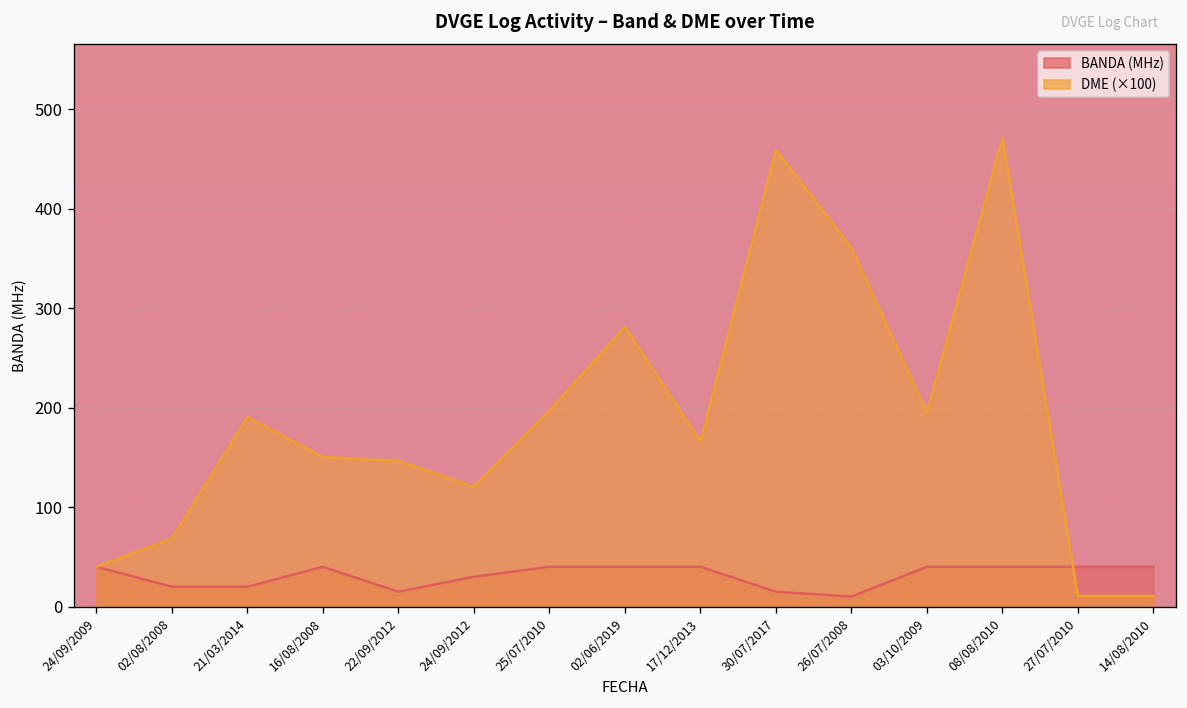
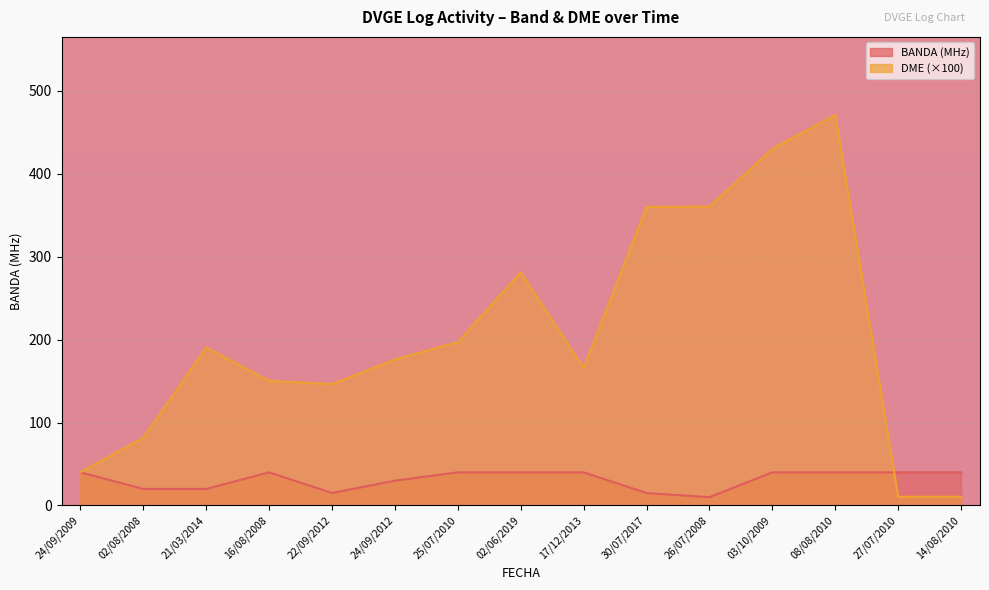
  {
    "DME (×100)": {
-     "02/08/2008": 70,
+     "02/08/2008": 80,
      "21/03/2014": 190,
      "16/08/2008": 150,
      "22/09/2012": 150,
-     "24/09/2012": 120,
+     "24/09/2012": 180,
      "25/07/2010": 200,
      "02/06/2019": 280,
      "17/12/2013": 170,
-     "30/07/2017": 460,
+     "30/07/2017": 360,
      "26/07/2008": 360,
-     "03/10/2009": 190,
+     "03/10/2009": 430,
      "08/08/2010": 470,
      "27/07/2010": 10,
      "14/08/2010": 10
    }
  }
